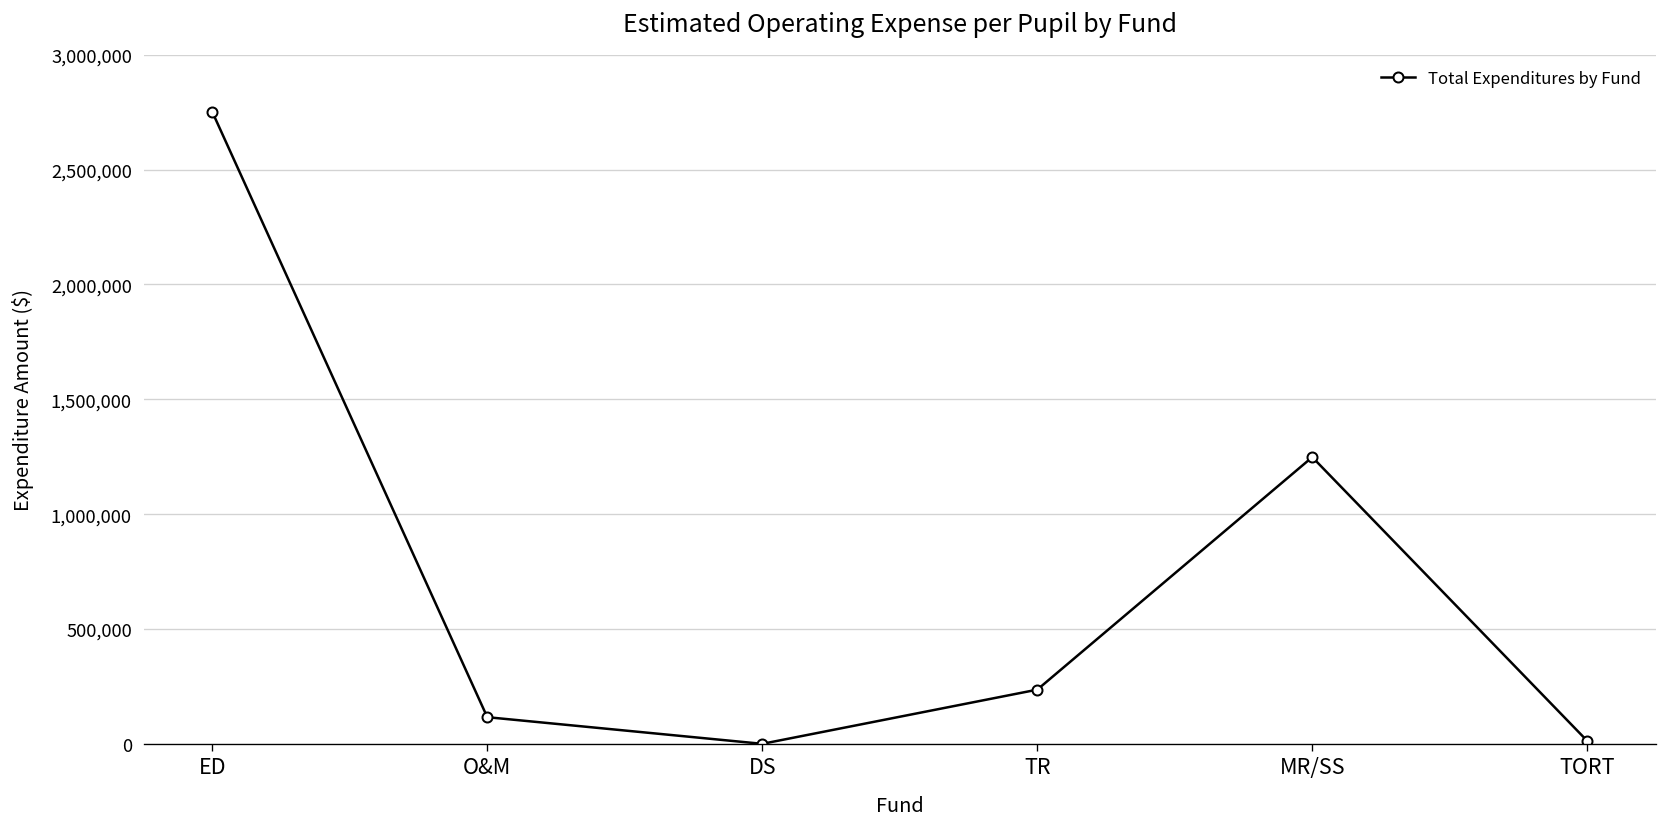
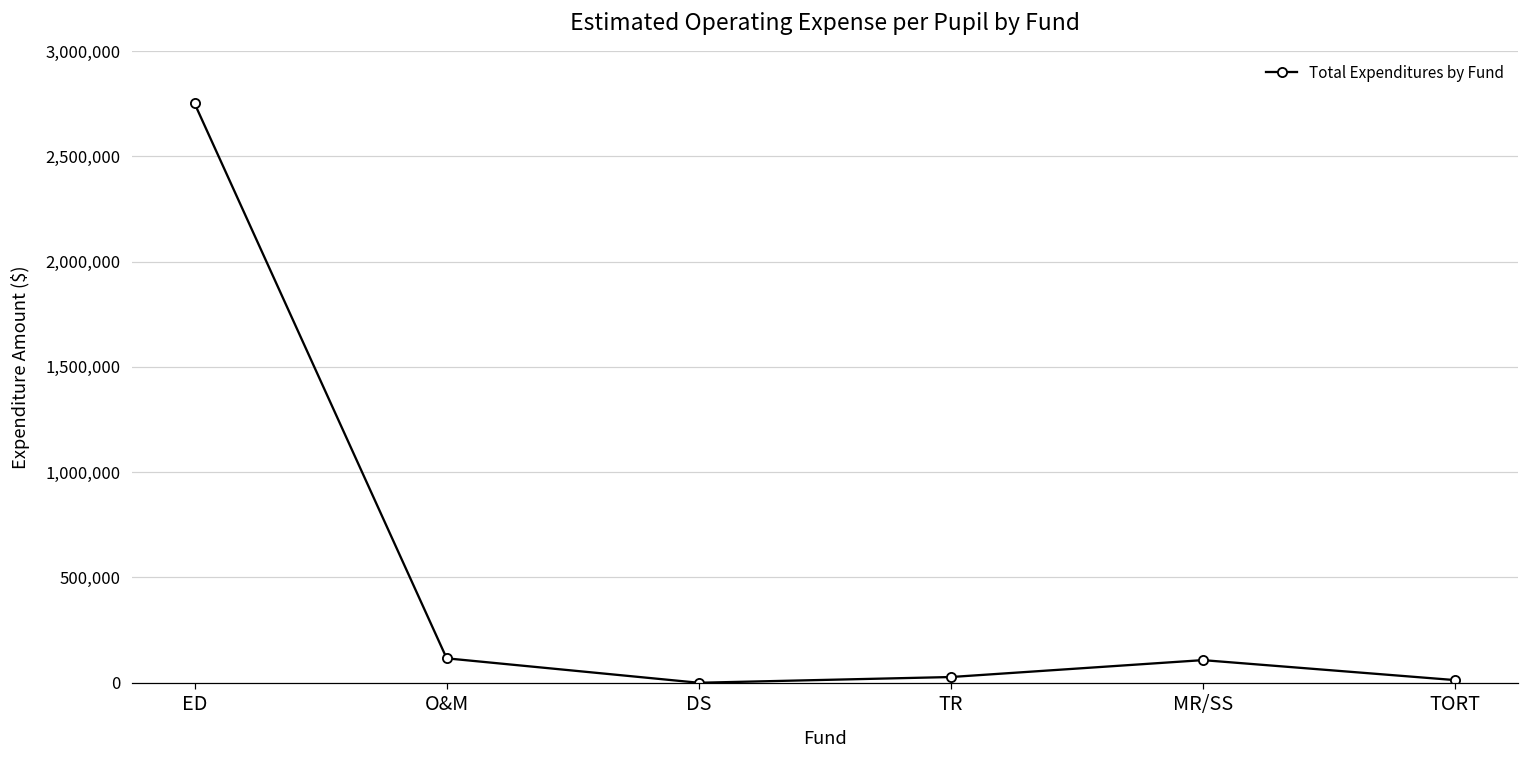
  {
    "ED": "2,750,000",
    "O&M": "120,000",
    "DS": "0",
-   "TR": "240,000",
-   "MR/SS": "1,250,000",
+   "TR": "30,000",
+   "MR/SS": "110,000",
    "TORT": "10,000"
  }
